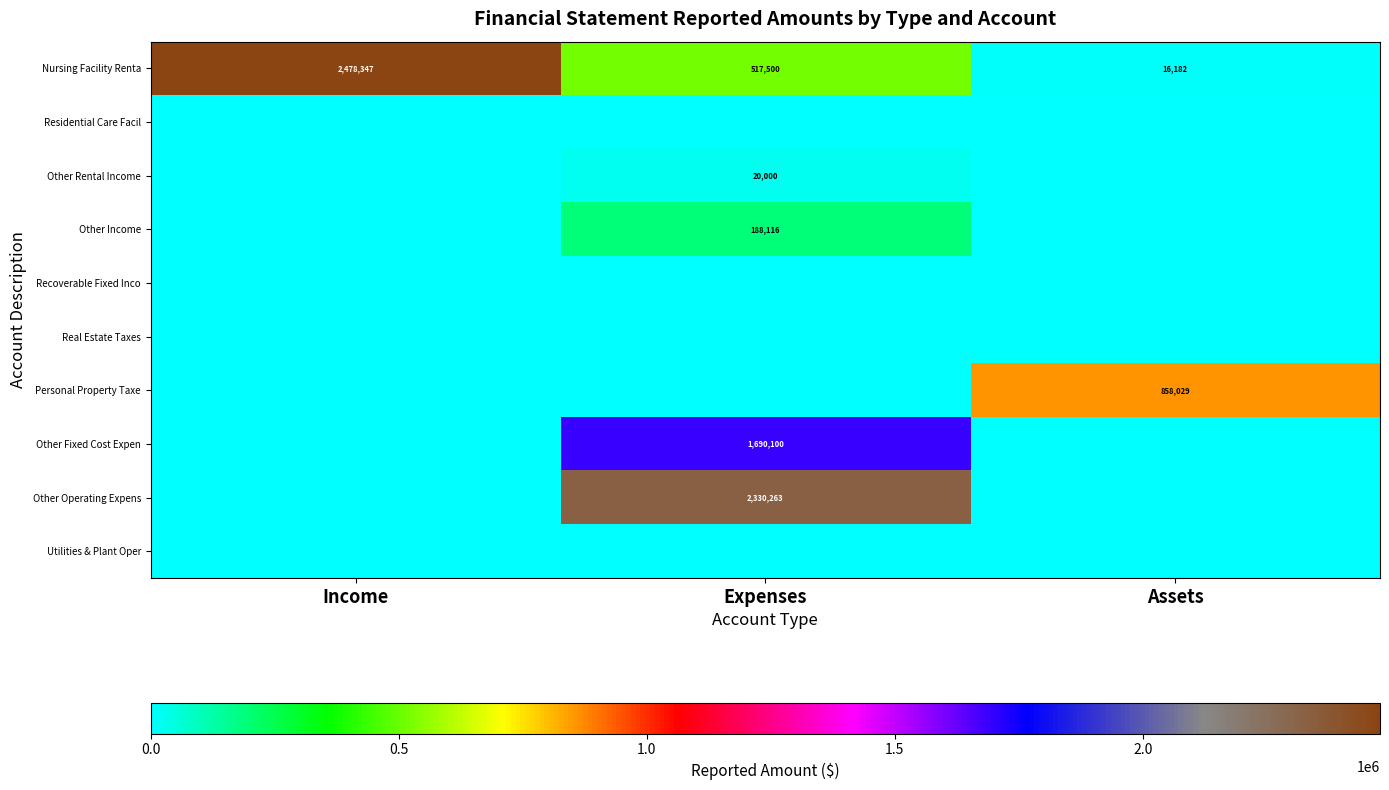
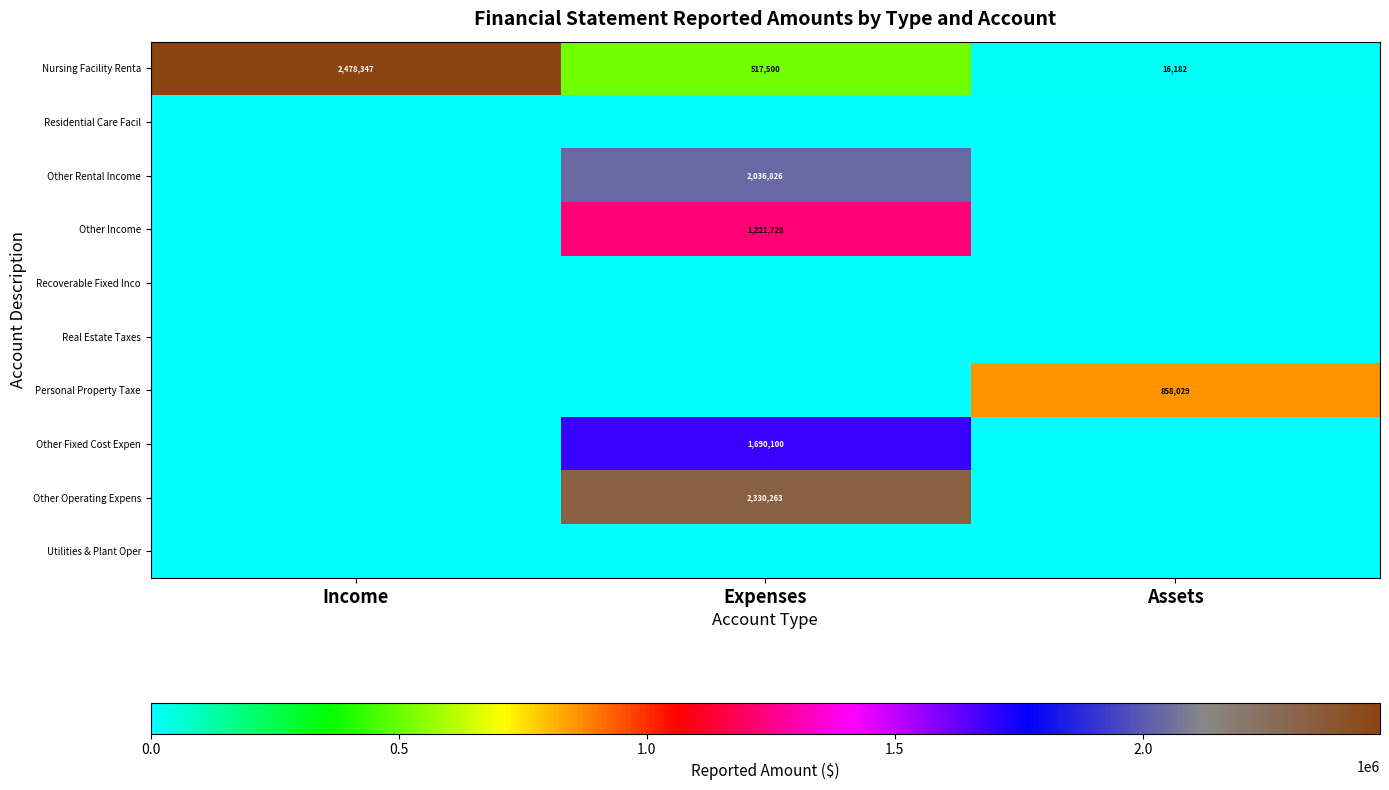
  {
    "Nursing Facility Renta": {
      "Income": "2,478,347",
      "Expenses": "517,500",
      "Assets": "16,182"
    },
    "Other Rental Income": {
-     "Expenses": "20,000"
+     "Expenses": "2,036,826"
    },
    "Other Income": {
-     "Expenses": "188,116"
+     "Expenses": "1,221,728"
    },
    "Personal Property Taxe": {
      "Assets": "858,029"
    },
    "Other Fixed Cost Expen": {
      "Expenses": "1,690,100"
    },
    "Other Operating Expens": {
      "Expenses": "2,330,263"
    }
  }
